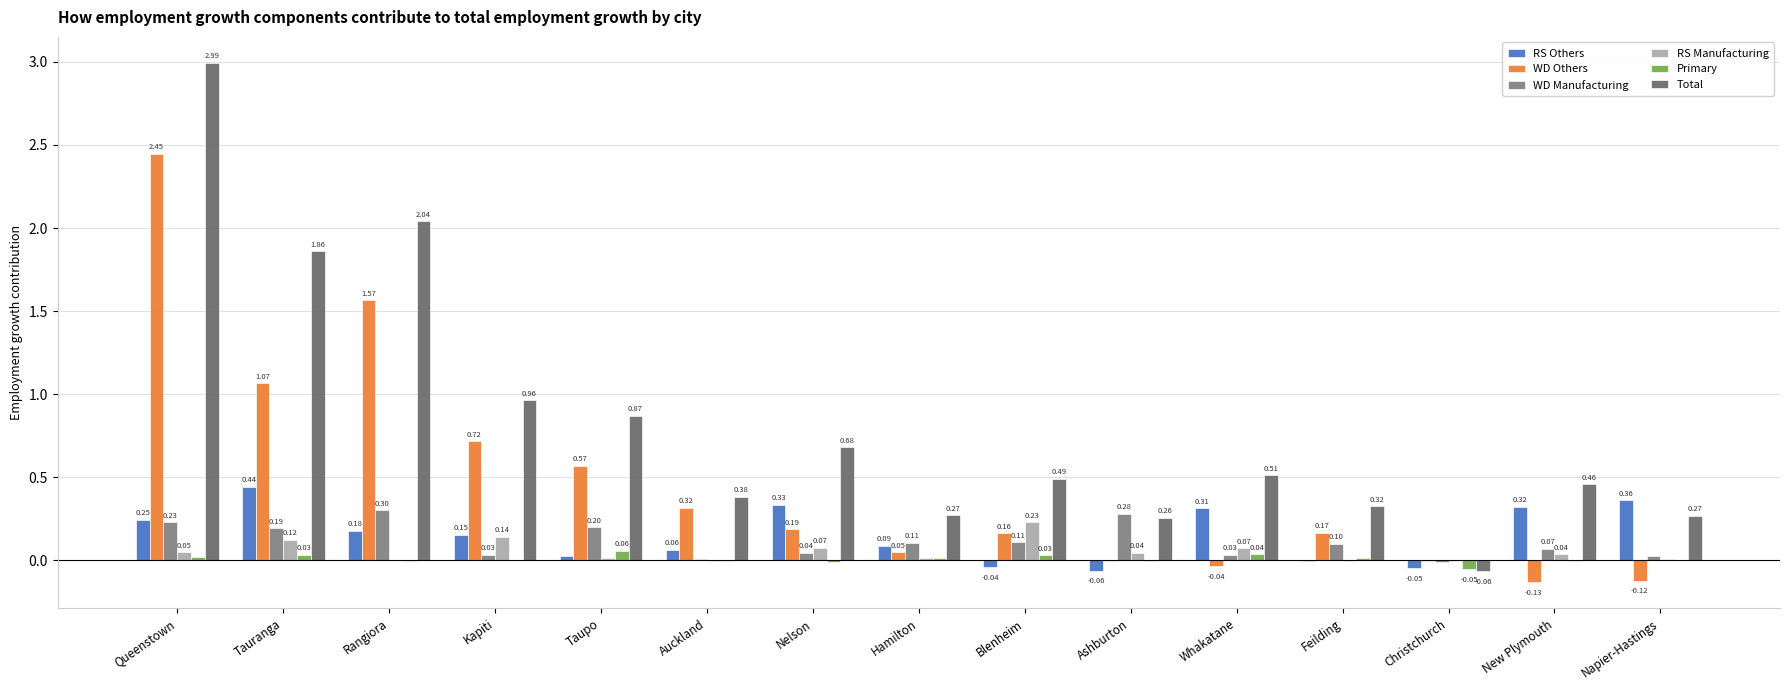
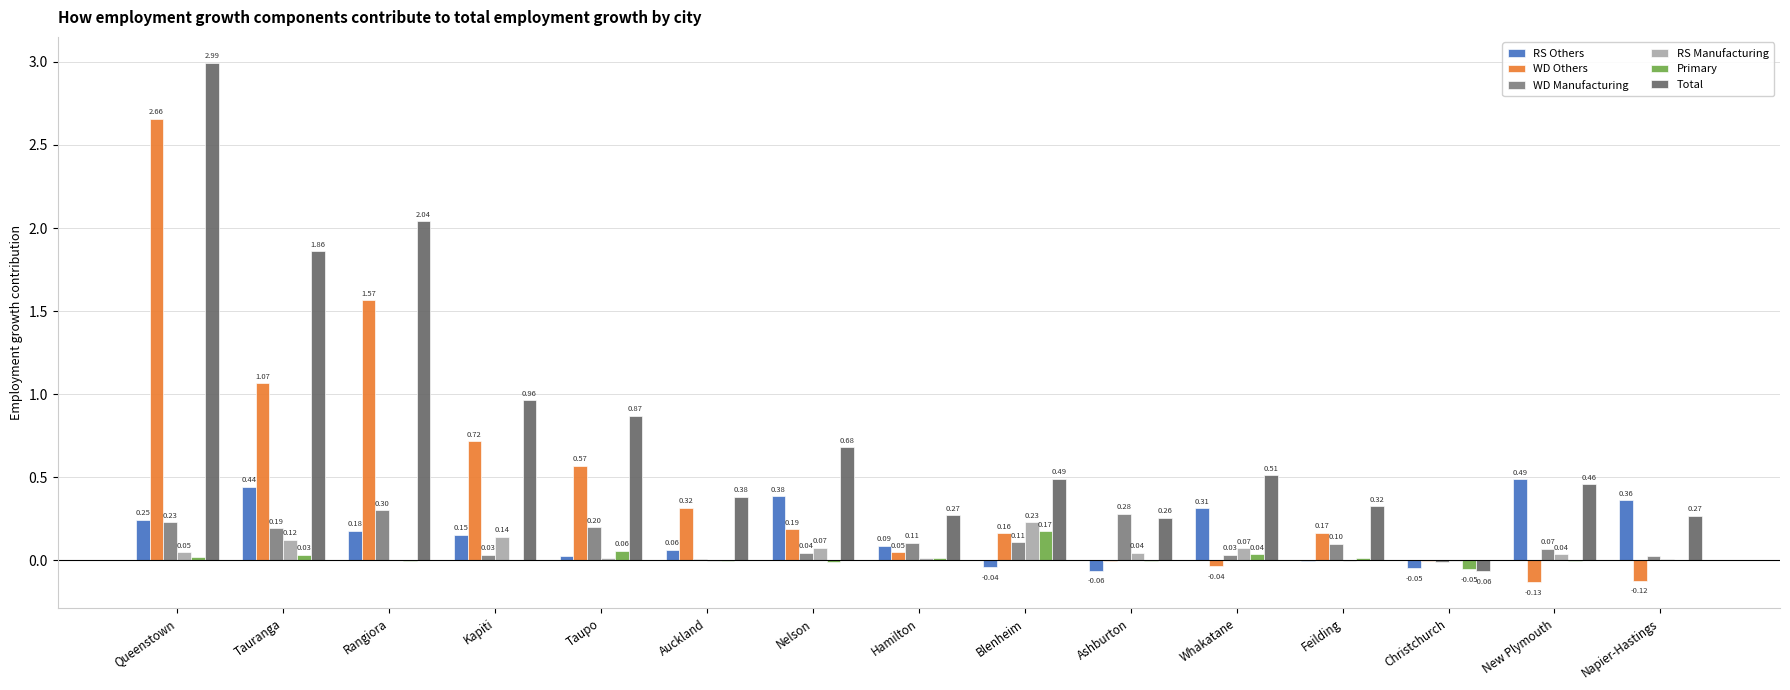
  {
    "RS Others": {
      "Queenstown": 0.25,
      "Tauranga": 0.44,
      "Rangiora": 0.18,
      "Kapiti": 0.15,
      "Auckland": 0.06,
-     "Nelson": 0.33,
+     "Nelson": 0.38,
      "Hamilton": 0.09,
      "Blenheim": -0.04,
      "Ashburton": -0.06,
      "Whakatane": 0.31,
      "Christchurch": -0.05,
-     "New Plymouth": 0.32,
+     "New Plymouth": 0.49,
      "Napier-Hastings": 0.36
    },
    "WD Others": {
-     "Queenstown": 2.45,
+     "Queenstown": 2.66,
      "Tauranga": 1.07,
      "Rangiora": 1.57,
      "Kapiti": 0.72,
      "Taupo": 0.57,
      "Auckland": 0.32,
      "Nelson": 0.19,
      "Hamilton": 0.05,
      "Blenheim": 0.16,
      "Whakatane": -0.04,
      "Feilding": 0.17,
      "New Plymouth": -0.13,
      "Napier-Hastings": -0.12
    },
    "RS Manufacturing": {
      "Queenstown": 0.05,
      "Tauranga": 0.12,
      "Kapiti": 0.14,
      "Nelson": 0.07,
      "Blenheim": 0.23,
      "Ashburton": 0.04,
      "Whakatane": 0.07,
      "New Plymouth": 0.04
    },
    "Primary": {
      "Tauranga": 0.03,
      "Taupo": 0.06,
-     "Blenheim": 0.03,
+     "Blenheim": 0.17,
      "Whakatane": 0.04
    }
  }
